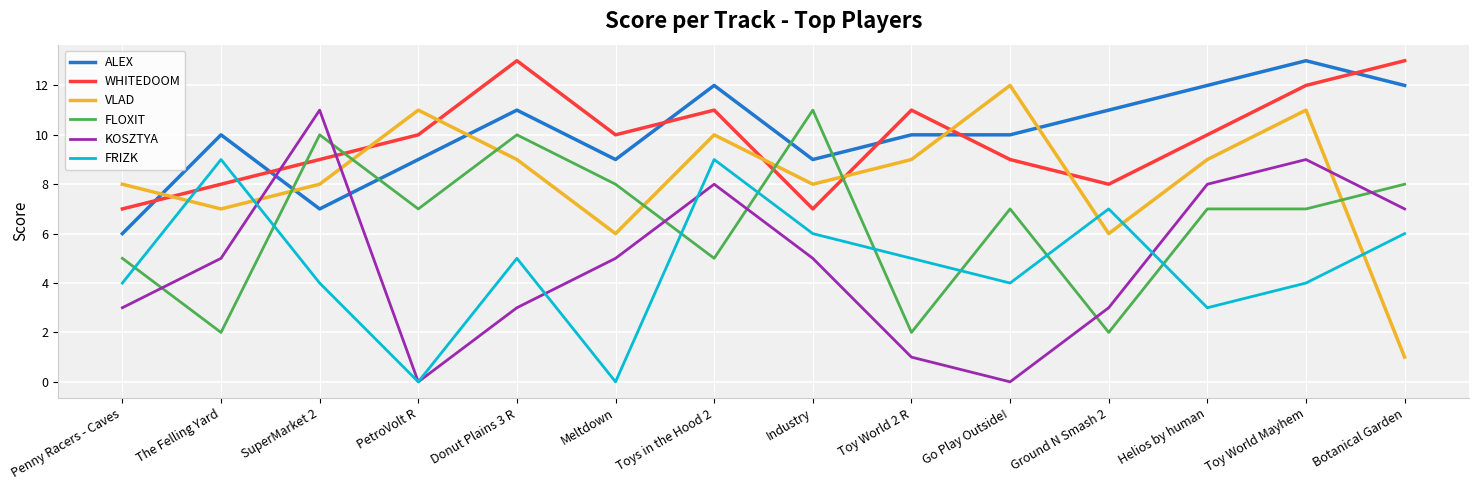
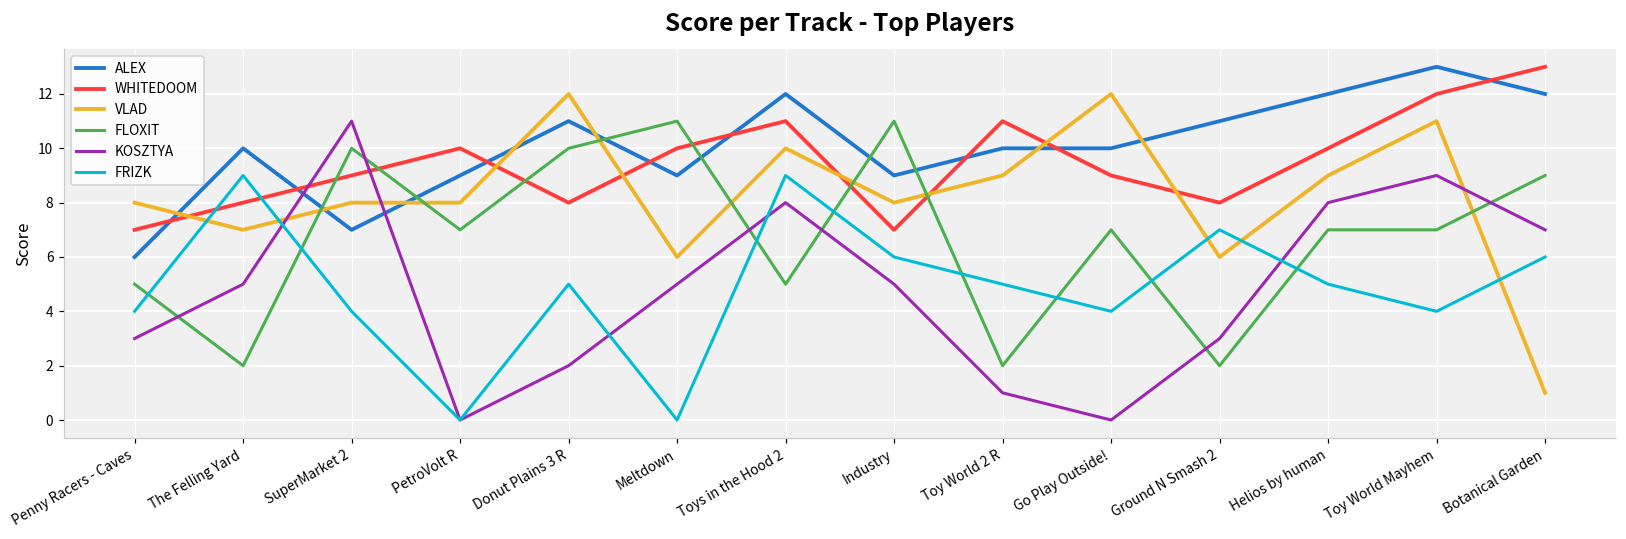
  {
    "ALEX": {
      "Penny Racers - Caves": 6,
      "The Felling Yard": 10,
      "SuperMarket 2": 7,
      "PetroVolt R": 9,
      "Donut Plains 3 R": 11,
      "Meltdown": 9,
      "Toys in the Hood 2": 12,
      "Industry": 9,
      "Toy World 2 R": 10,
      "Go Play Outside!": 10,
      "Ground N Smash 2": 11,
      "Helios by human": 12,
      "Toy World Mayhem": 13,
      "Botanical Garden": 12
    },
    "WHITEDOOM": {
      "Penny Racers - Caves": 7,
      "The Felling Yard": 8,
      "SuperMarket 2": 9,
      "PetroVolt R": 10,
-     "Donut Plains 3 R": 13,
+     "Donut Plains 3 R": 8,
      "Meltdown": 10,
      "Toys in the Hood 2": 11,
      "Industry": 7,
      "Toy World 2 R": 11,
      "Go Play Outside!": 9,
      "Ground N Smash 2": 8,
      "Helios by human": 10,
      "Toy World Mayhem": 12,
      "Botanical Garden": 13
    },
    "VLAD": {
      "Penny Racers - Caves": 8,
      "The Felling Yard": 7,
      "SuperMarket 2": 8,
-     "PetroVolt R": 11,
-     "Donut Plains 3 R": 9,
+     "PetroVolt R": 8,
+     "Donut Plains 3 R": 12,
      "Meltdown": 6,
      "Toys in the Hood 2": 10,
      "Industry": 8,
      "Toy World 2 R": 9,
      "Go Play Outside!": 12,
      "Ground N Smash 2": 6,
      "Helios by human": 9,
      "Toy World Mayhem": 11,
      "Botanical Garden": 1
    },
    "FLOXIT": {
      "Penny Racers - Caves": 5,
      "The Felling Yard": 2,
      "SuperMarket 2": 10,
      "PetroVolt R": 7,
      "Donut Plains 3 R": 10,
-     "Meltdown": 8,
+     "Meltdown": 11,
      "Toys in the Hood 2": 5,
      "Industry": 11,
      "Toy World 2 R": 2,
      "Go Play Outside!": 7,
      "Ground N Smash 2": 2,
      "Helios by human": 7,
      "Toy World Mayhem": 7,
-     "Botanical Garden": 8
+     "Botanical Garden": 9
    },
    "KOSZTYA": {
      "Penny Racers - Caves": 3,
      "The Felling Yard": 5,
      "SuperMarket 2": 11,
-     "Donut Plains 3 R": 3,
+     "Donut Plains 3 R": 2,
      "Meltdown": 5,
      "Toys in the Hood 2": 8,
      "Industry": 5,
      "Toy World 2 R": 1,
      "Go Play Outside!": 0,
      "Ground N Smash 2": 3,
      "Helios by human": 8,
      "Toy World Mayhem": 9,
      "Botanical Garden": 7
    },
    "FRIZK": {
      "Penny Racers - Caves": 4,
      "The Felling Yard": 9,
      "SuperMarket 2": 4,
      "Donut Plains 3 R": 5,
      "Meltdown": 0,
      "Toys in the Hood 2": 9,
      "Industry": 6,
      "Toy World 2 R": 5,
      "Go Play Outside!": 4,
      "Ground N Smash 2": 7,
-     "Helios by human": 3,
+     "Helios by human": 5,
      "Toy World Mayhem": 4,
      "Botanical Garden": 6
    }
  }
